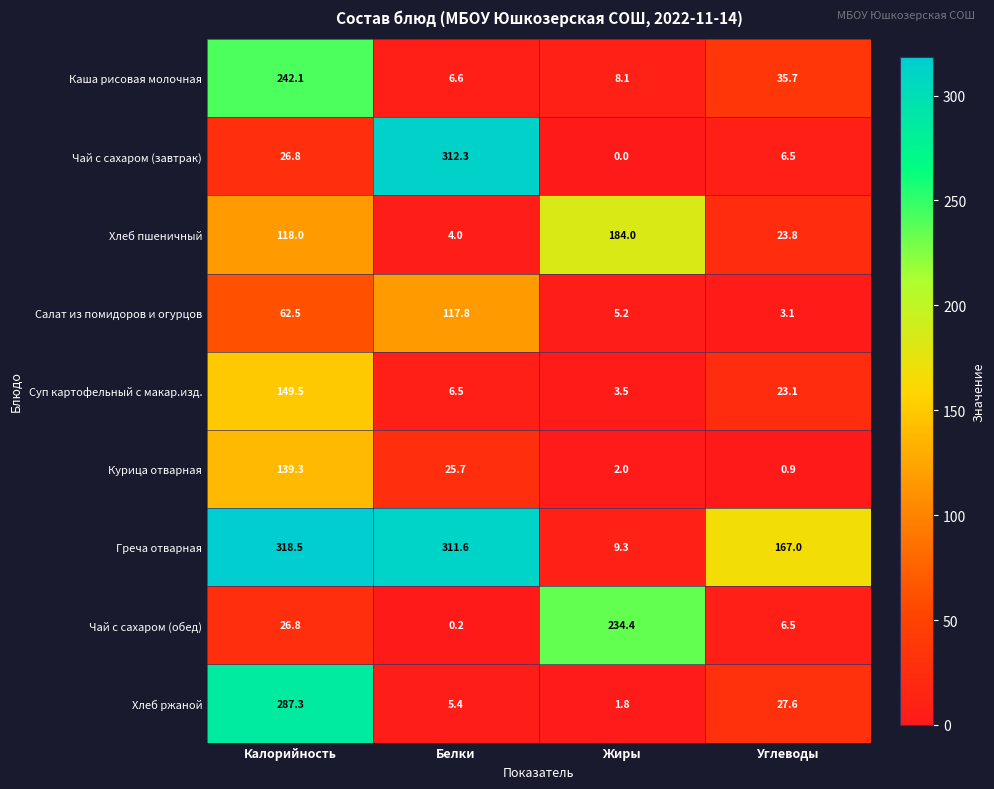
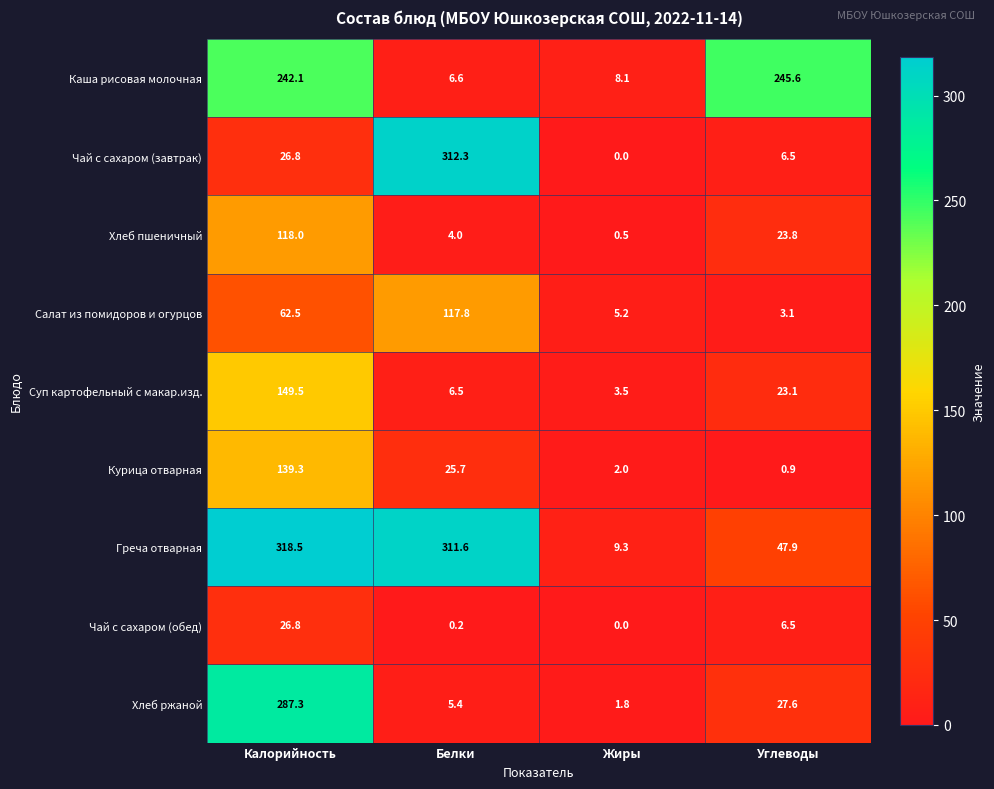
  {
    "Каша рисовая молочная": {
      "Калорийность": 242.1,
      "Белки": 6.6,
      "Жиры": 8.1,
-     "Углеводы": 35.7
+     "Углеводы": 245.6
    },
    "Чай с сахаром (завтрак)": {
      "Калорийность": 26.8,
      "Белки": 312.3,
      "Жиры": 0.0,
      "Углеводы": 6.5
    },
    "Хлеб пшеничный": {
      "Калорийность": 118.0,
      "Белки": 4.0,
-     "Жиры": 184.0,
+     "Жиры": 0.5,
      "Углеводы": 23.8
    },
    "Салат из помидоров и огурцов": {
      "Калорийность": 62.5,
      "Белки": 117.8,
      "Жиры": 5.2,
      "Углеводы": 3.1
    },
    "Суп картофельный с макар.изд.": {
      "Калорийность": 149.5,
      "Белки": 6.5,
      "Жиры": 3.5,
      "Углеводы": 23.1
    },
    "Курица отварная": {
      "Калорийность": 139.3,
      "Белки": 25.7,
      "Жиры": 2.0,
      "Углеводы": 0.9
    },
    "Греча отварная": {
      "Калорийность": 318.5,
      "Белки": 311.6,
      "Жиры": 9.3,
-     "Углеводы": 167.0
+     "Углеводы": 47.9
    },
    "Чай с сахаром (обед)": {
      "Калорийность": 26.8,
      "Белки": 0.2,
-     "Жиры": 234.4,
+     "Жиры": 0.0,
      "Углеводы": 6.5
    },
    "Хлеб ржаной": {
      "Калорийность": 287.3,
      "Белки": 5.4,
      "Жиры": 1.8,
      "Углеводы": 27.6
    }
  }
